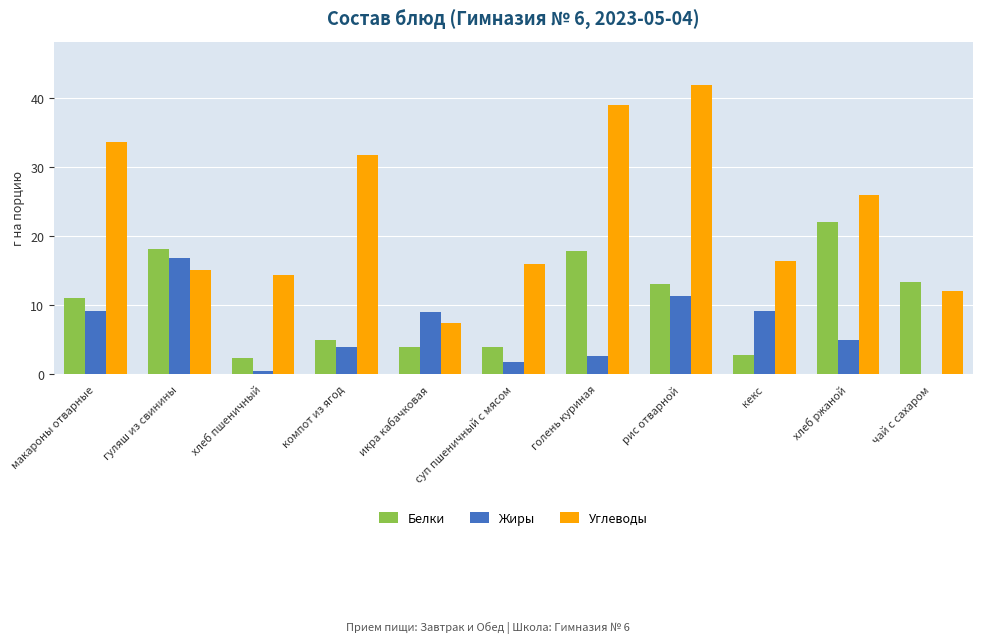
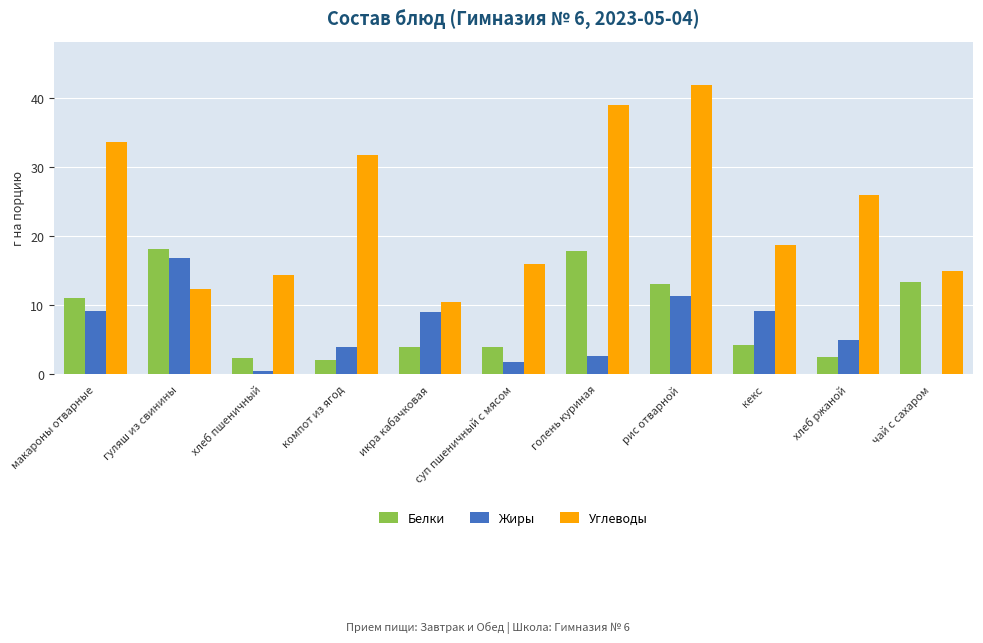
  {
    "Белки": {
      "макароны отварные": 11,
      "гуляш из свинины": 18,
      "хлеб пшеничный": 2,
-     "компот из ягод": 5,
+     "компот из ягод": 2,
      "икра кабачковая": 4,
      "суп пшеничный с мясом": 4,
      "голень куриная": 18,
      "рис отварной": 13,
-     "кекс": 3,
-     "хлеб ржаной": 22,
+     "кекс": 4,
+     "хлеб ржаной": 3,
      "чай с сахаром": 13
    },
    "Жиры": {
      "макароны отварные": 9,
      "гуляш из свинины": 17,
      "хлеб пшеничный": 0,
      "компот из ягод": 4,
      "икра кабачковая": 9,
      "суп пшеничный с мясом": 2,
      "голень куриная": 3,
      "рис отварной": 11,
      "кекс": 9,
      "хлеб ржаной": 5,
      "чай с сахаром": 0
    },
    "Углеводы": {
      "макароны отварные": 34,
-     "гуляш из свинины": 15,
+     "гуляш из свинины": 12,
      "хлеб пшеничный": 14,
      "компот из ягод": 32,
-     "икра кабачковая": 7,
+     "икра кабачковая": 10,
      "суп пшеничный с мясом": 16,
      "голень куриная": 39,
      "рис отварной": 42,
-     "кекс": 16,
+     "кекс": 19,
      "хлеб ржаной": 26,
-     "чай с сахаром": 12
+     "чай с сахаром": 15
    }
  }
